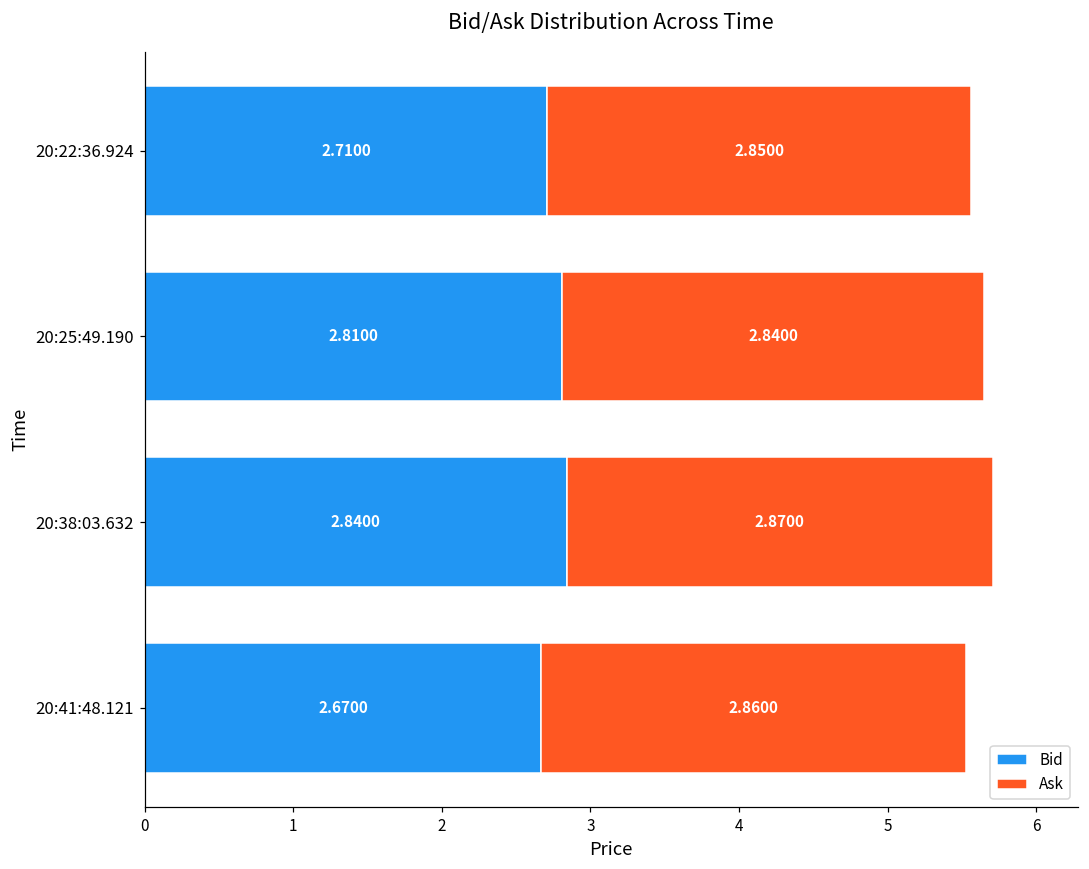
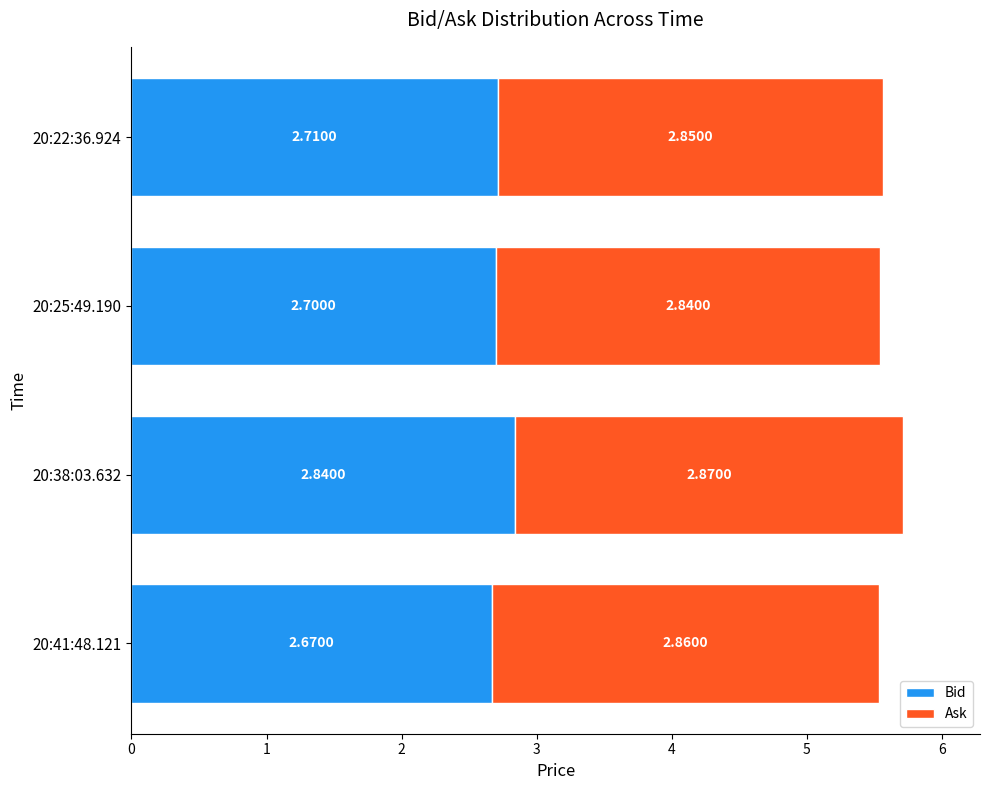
  {
    "Bid": {
      "20:22:36.924": 2.7100,
-     "20:25:49.190": 2.8100,
+     "20:25:49.190": 2.7000,
      "20:38:03.632": 2.8400,
      "20:41:48.121": 2.6700
    },
    "Ask": {
      "20:22:36.924": 2.8500,
      "20:25:49.190": 2.8400,
      "20:38:03.632": 2.8700,
      "20:41:48.121": 2.8600
    }
  }
